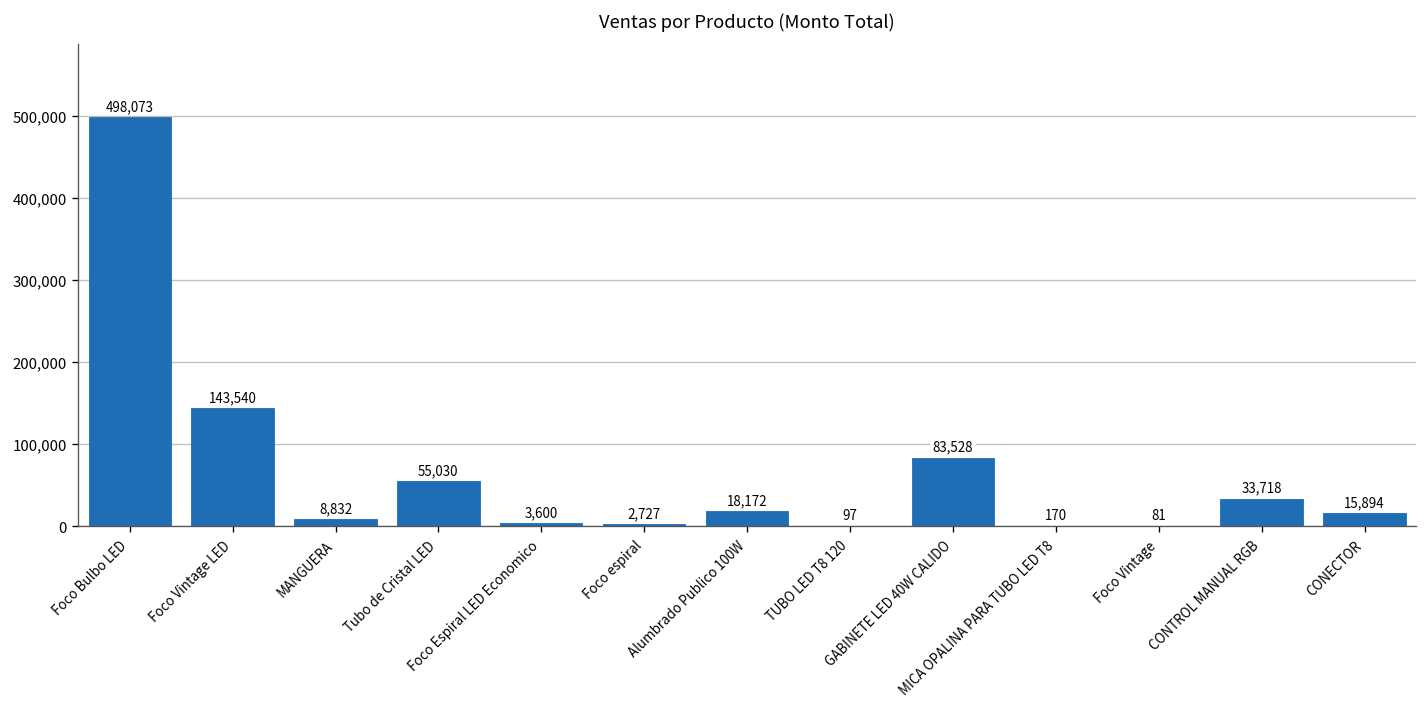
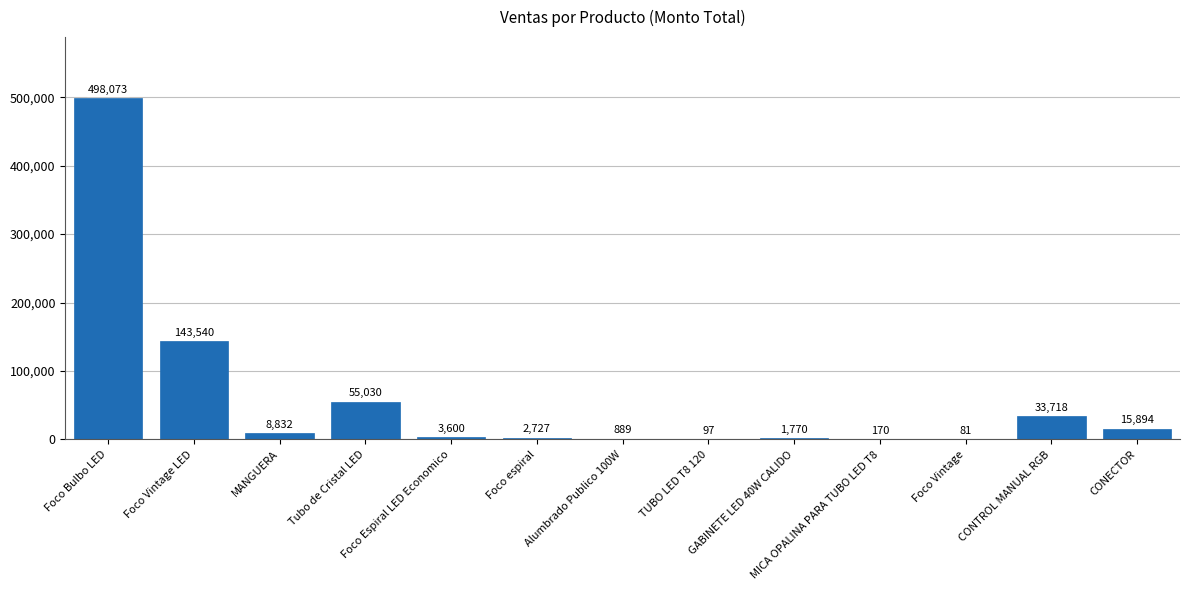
  {
-   "Alumbrado Publico 100W": "18,172",
-   "GABINETE LED 40W CALIDO": "83,528"
+   "Alumbrado Publico 100W": "889",
+   "GABINETE LED 40W CALIDO": "1,770"
  }
